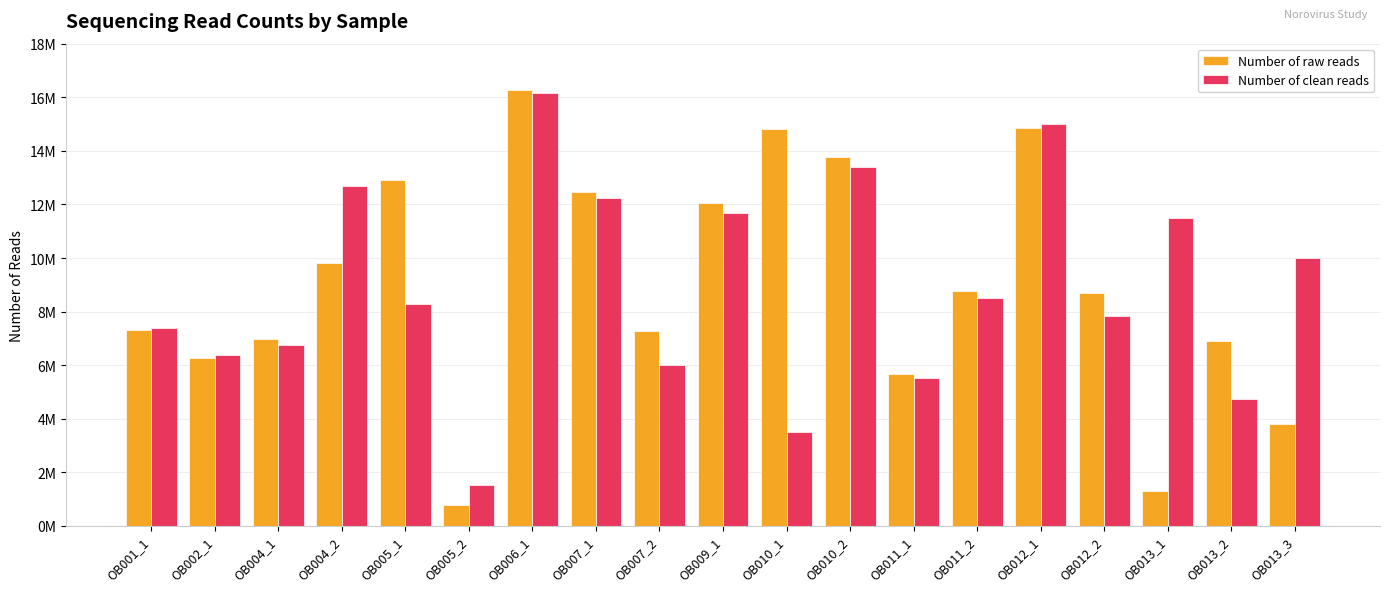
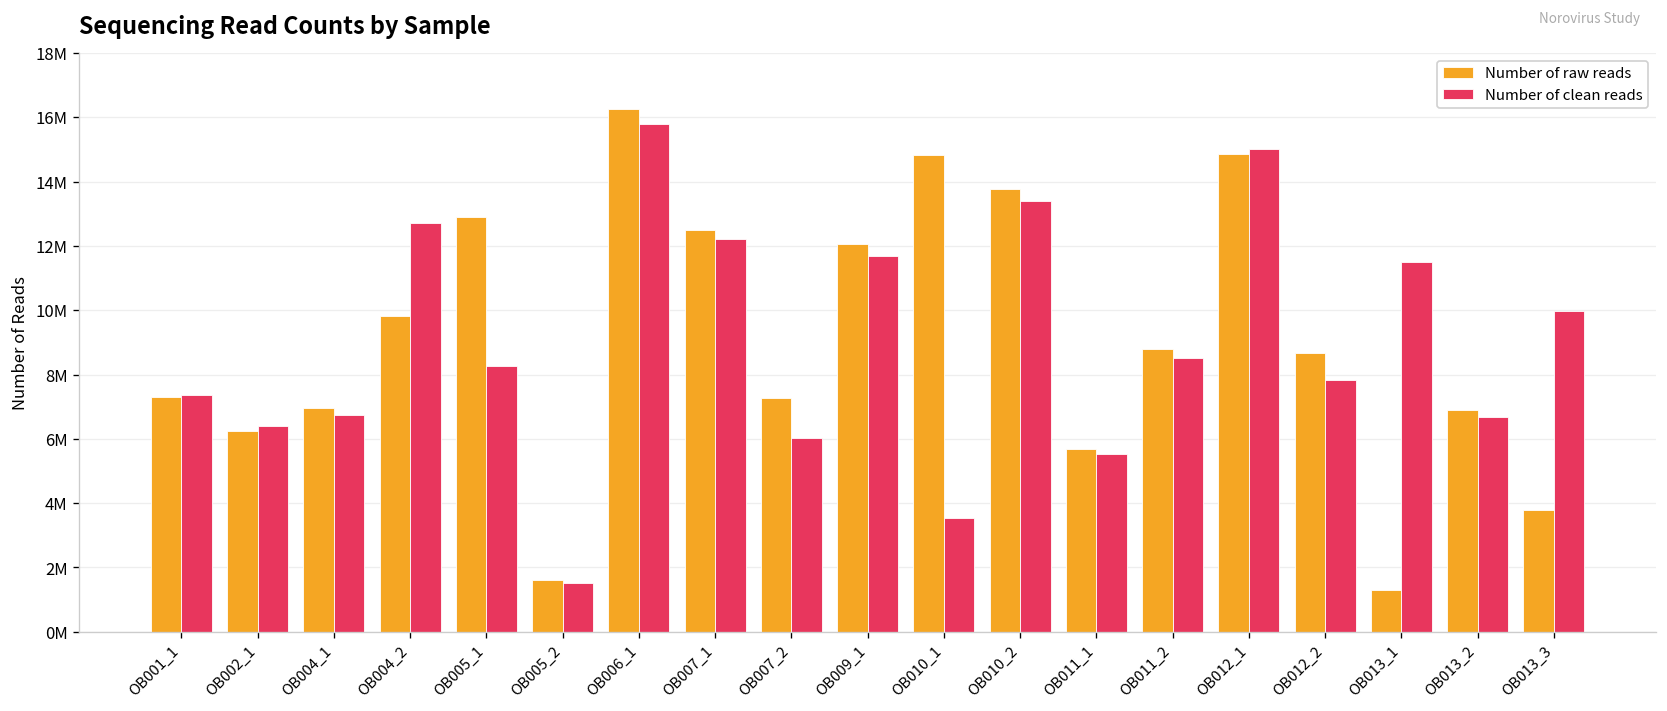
  {
    "Number of raw reads": {
      "OB001_1": 7300000,
      "OB002_1": 6300000,
      "OB004_1": 7000000,
      "OB004_2": 9800000,
      "OB005_1": 12900000,
-     "OB005_2": 800000,
+     "OB005_2": 1600000,
      "OB006_1": 16300000,
      "OB007_1": 12500000,
      "OB007_2": 7300000,
      "OB009_1": 12100000,
      "OB010_1": 14800000,
      "OB010_2": 13800000,
      "OB011_1": 5700000,
      "OB011_2": 8800000,
      "OB012_1": 14900000,
      "OB012_2": 8700000,
      "OB013_1": 1300000,
      "OB013_2": 6900000,
      "OB013_3": 3800000
    },
    "Number of clean reads": {
      "OB001_1": 7400000,
      "OB002_1": 6400000,
      "OB004_1": 6800000,
      "OB004_2": 12700000,
      "OB005_1": 8300000,
      "OB005_2": 1500000,
-     "OB006_1": 16200000,
+     "OB006_1": 15800000,
      "OB007_1": 12200000,
      "OB007_2": 6000000,
      "OB009_1": 11700000,
      "OB010_1": 3500000,
      "OB010_2": 13400000,
      "OB011_1": 5500000,
      "OB011_2": 8500000,
      "OB012_1": 15000000,
      "OB012_2": 7800000,
      "OB013_1": 11500000,
-     "OB013_2": 4700000,
+     "OB013_2": 6700000,
      "OB013_3": 10000000
    }
  }
